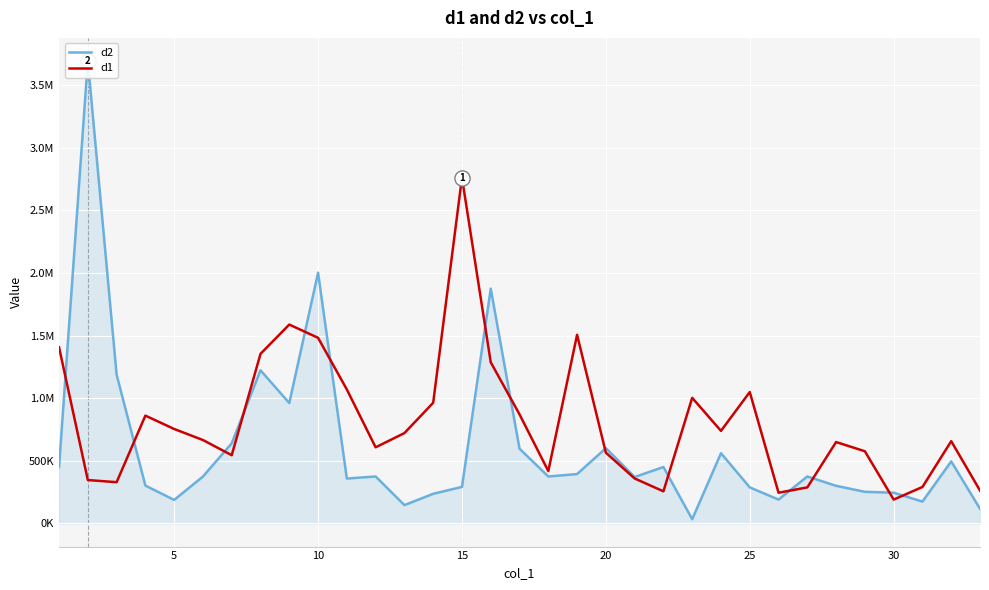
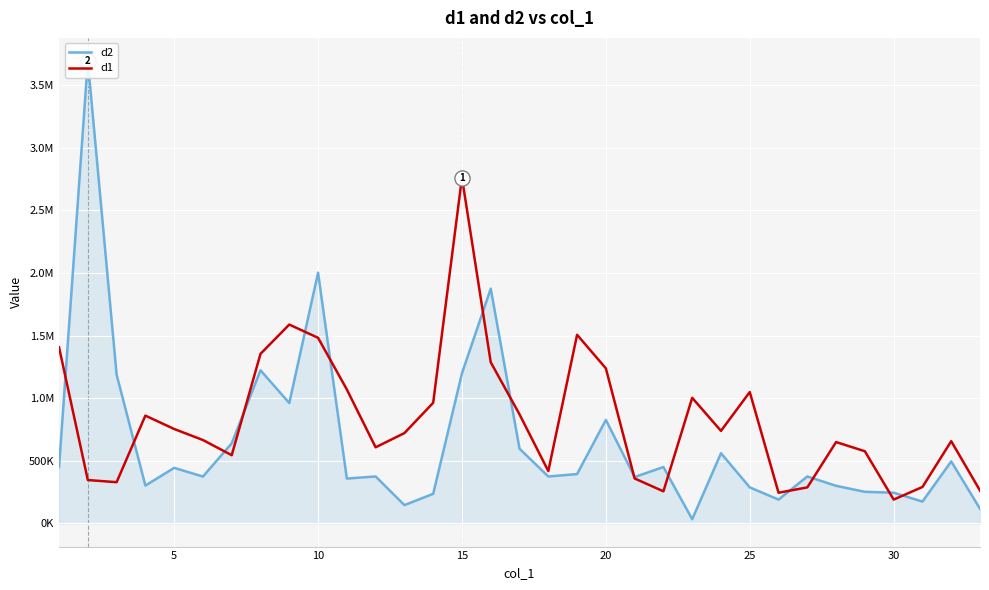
  {
    "d2": {
-     "5": 190000,
+     "5": 440000,
      "10": 2000000,
-     "15": 290000,
-     "20": 600000,
+     "15": 1200000,
+     "20": 830000,
      "25": 290000,
      "30": 250000
    },
    "d1": {
      "5": 750000,
      "10": 1480000,
-     "20": 560000,
+     "20": 1240000,
      "25": 1050000,
      "30": 190000
    }
  }
